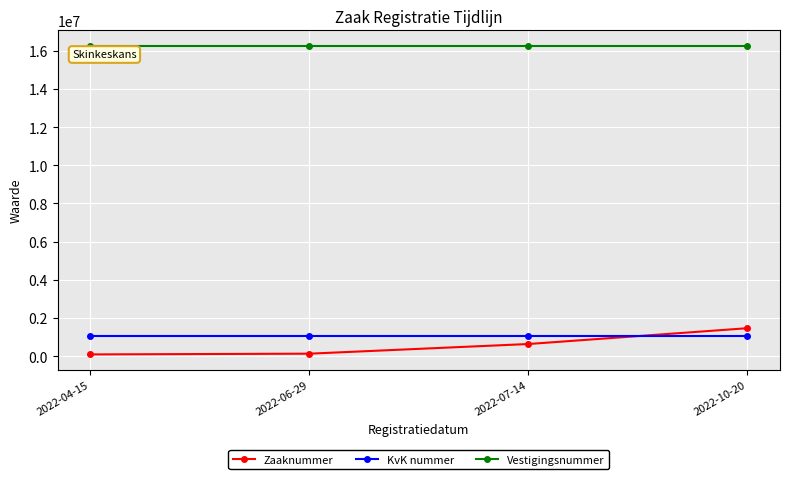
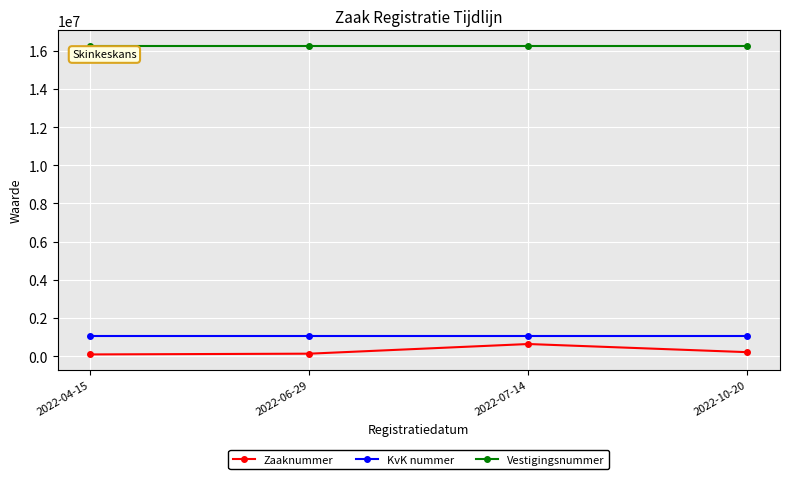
  {
    "Zaaknummer": {
      "2022-04-15": 100000,
      "2022-06-29": 100000,
      "2022-07-14": 600000,
-     "2022-10-20": 1500000
+     "2022-10-20": 200000
    },
    "KvK nummer": {
      "2022-04-15": 1100000,
      "2022-06-29": 1100000,
      "2022-07-14": 1100000,
      "2022-10-20": 1100000
    },
    "Vestigingsnummer": {
      "2022-04-15": 16300000,
      "2022-06-29": 16300000,
      "2022-07-14": 16300000,
      "2022-10-20": 16300000
    }
  }
